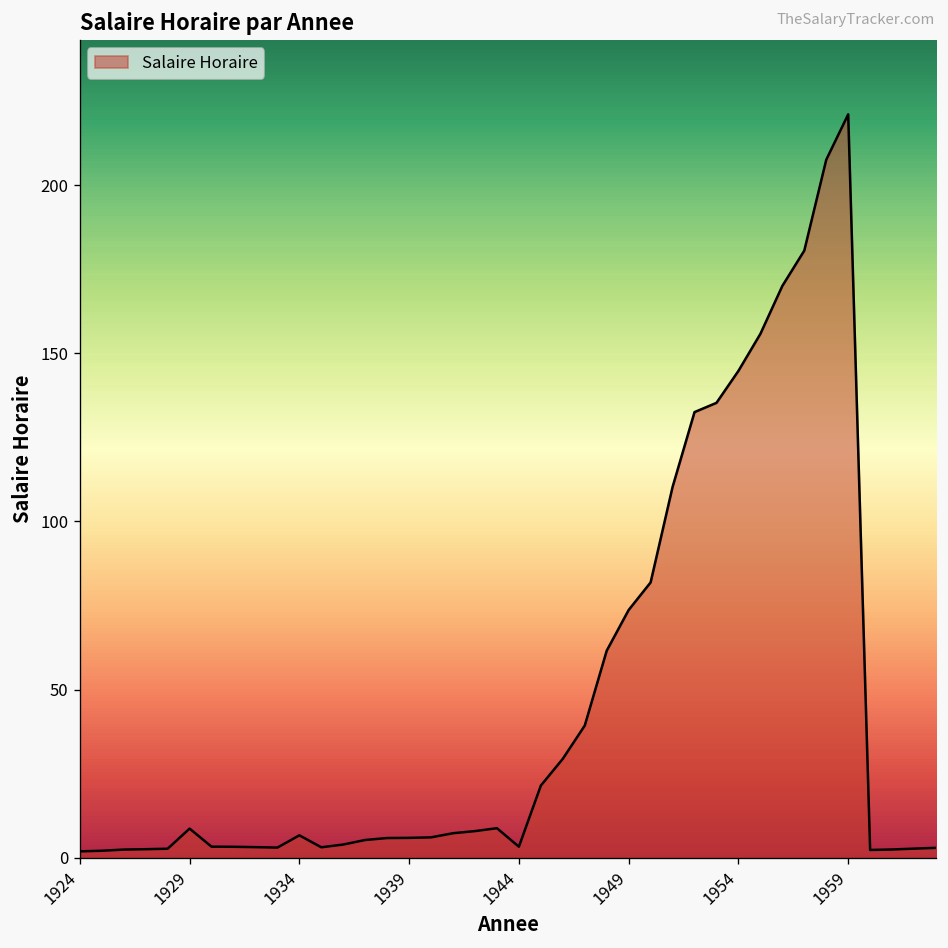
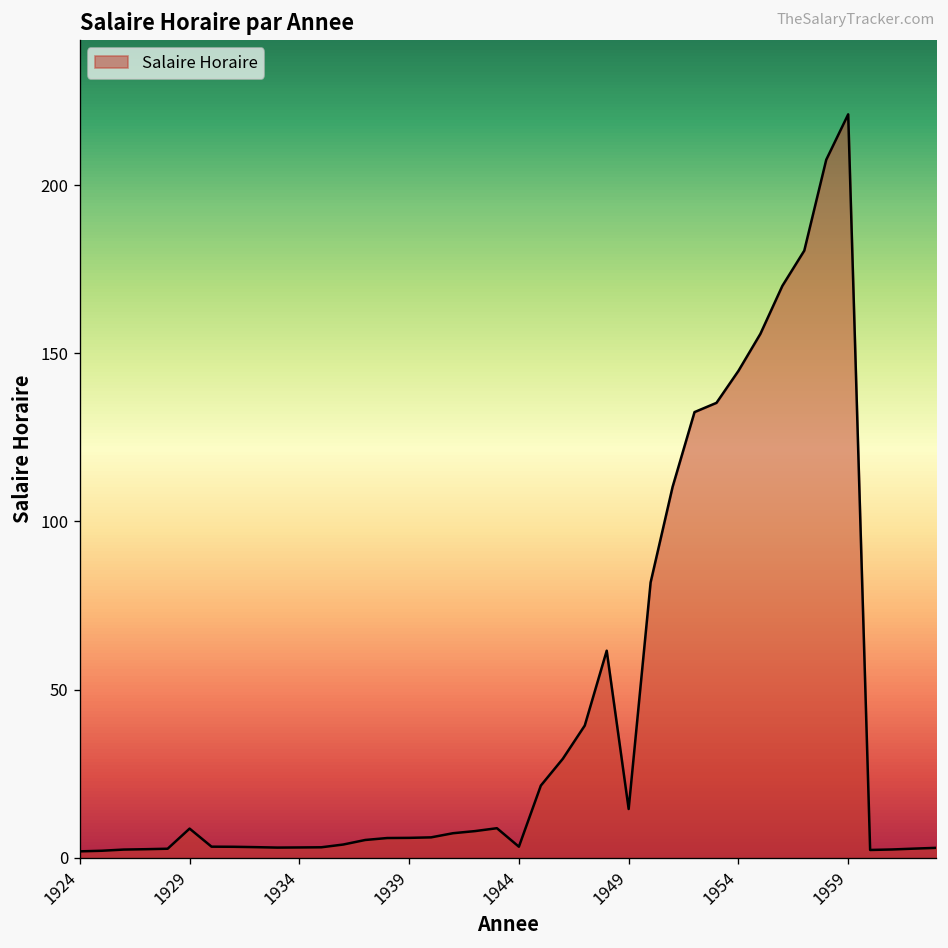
  {
    "1924": 2,
    "1929": 9,
-   "1934": 7,
+   "1934": 3,
    "1939": 6,
    "1944": 3,
-   "1949": 74,
+   "1949": 15,
    "1954": 145,
    "1959": 221
  }
